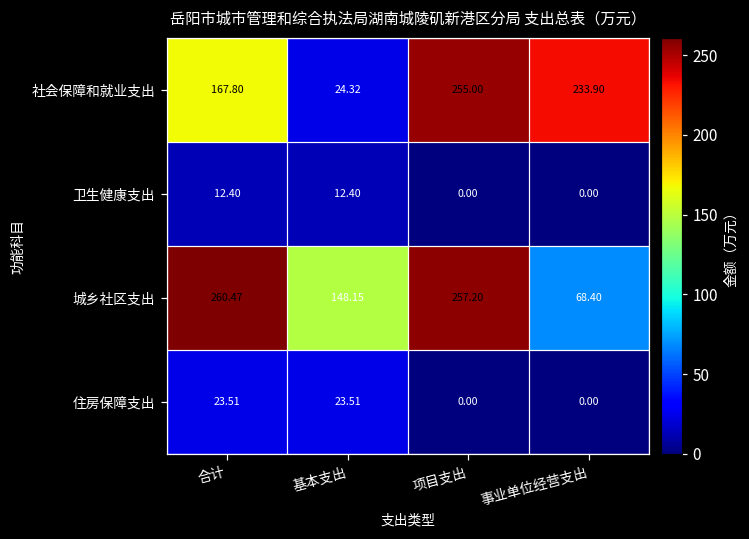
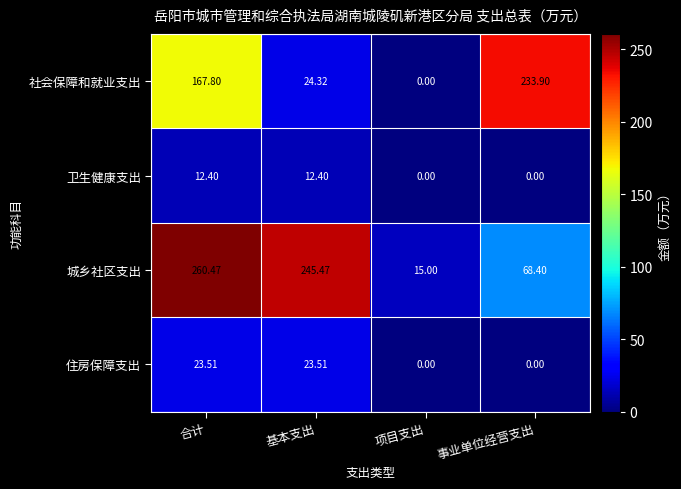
  {
    "社会保障和就业支出": {
      "合计": 167.80,
      "基本支出": 24.32,
-     "项目支出": 255.00,
+     "项目支出": 0.00,
      "事业单位经营支出": 233.90
    },
    "卫生健康支出": {
      "合计": 12.40,
      "基本支出": 12.40,
      "项目支出": 0.00,
      "事业单位经营支出": 0.00
    },
    "城乡社区支出": {
      "合计": 260.47,
-     "基本支出": 148.15,
-     "项目支出": 257.20,
+     "基本支出": 245.47,
+     "项目支出": 15.00,
      "事业单位经营支出": 68.40
    },
    "住房保障支出": {
      "合计": 23.51,
      "基本支出": 23.51,
      "项目支出": 0.00,
      "事业单位经营支出": 0.00
    }
  }
